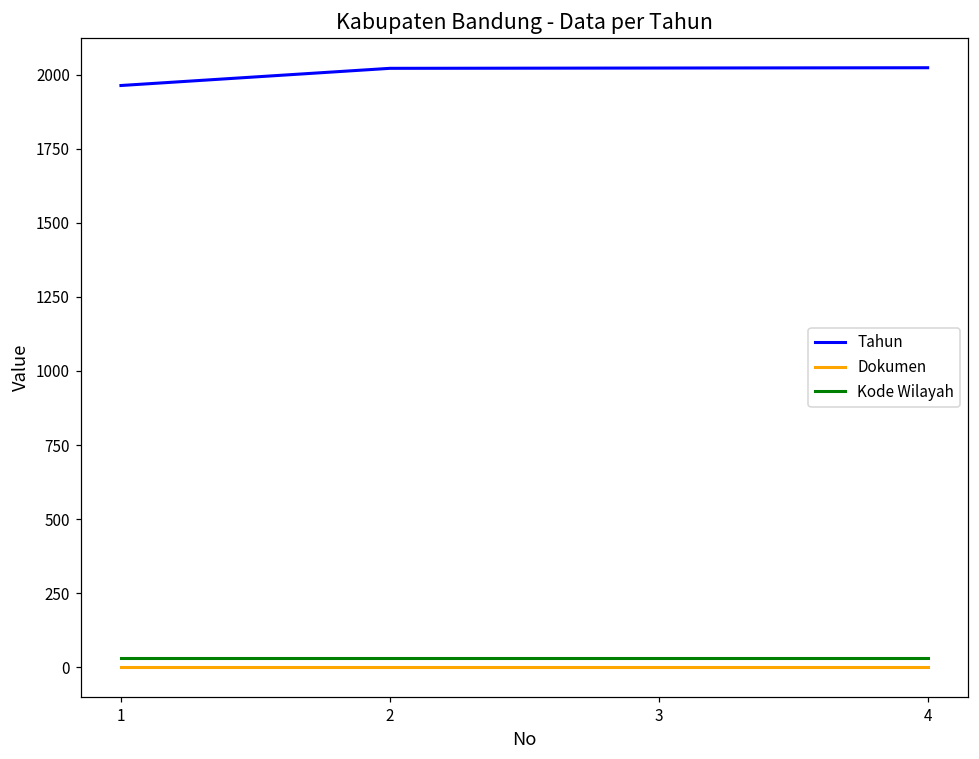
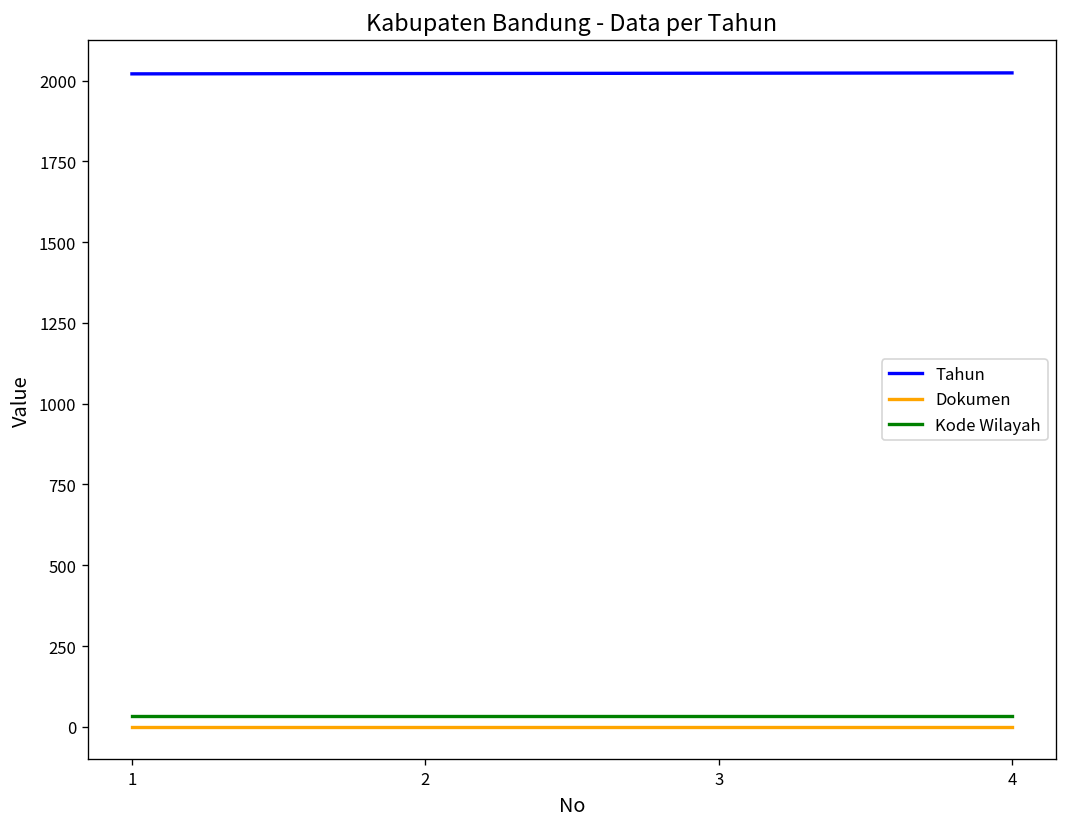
  {
    "Tahun": {
-     "1": 1960,
+     "1": 2020,
      "2": 2020,
      "3": 2020,
      "4": 2020
    },
    "Dokumen": {
      "1": 0,
      "2": 0,
      "3": 0,
      "4": 0
    },
    "Kode Wilayah": {
      "1": 30,
      "2": 30,
      "3": 30,
      "4": 30
    }
  }
